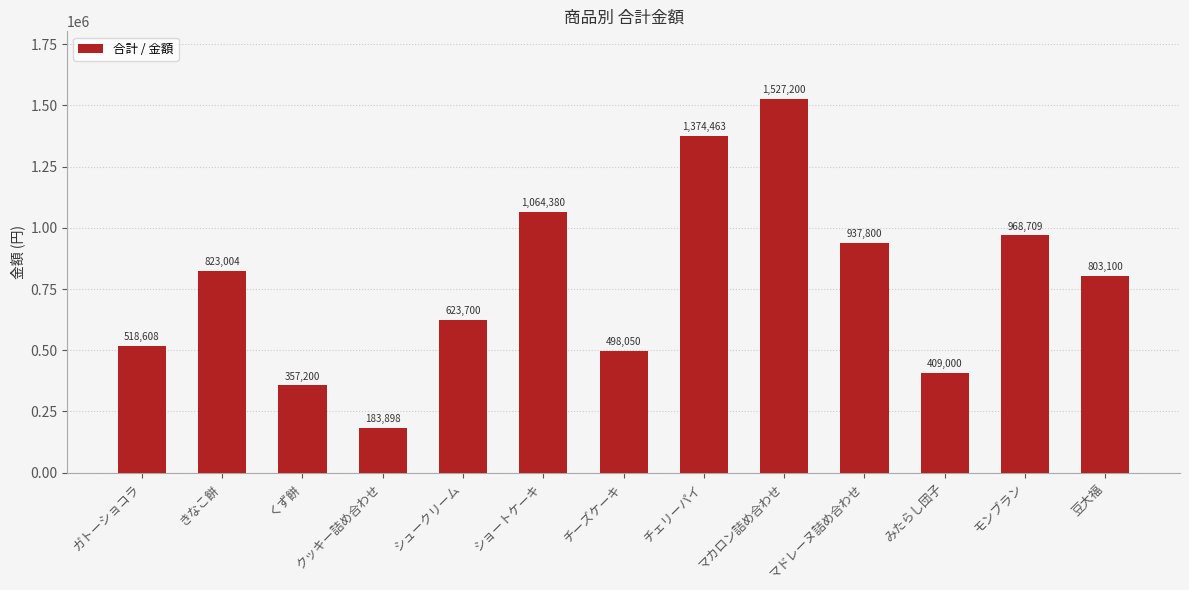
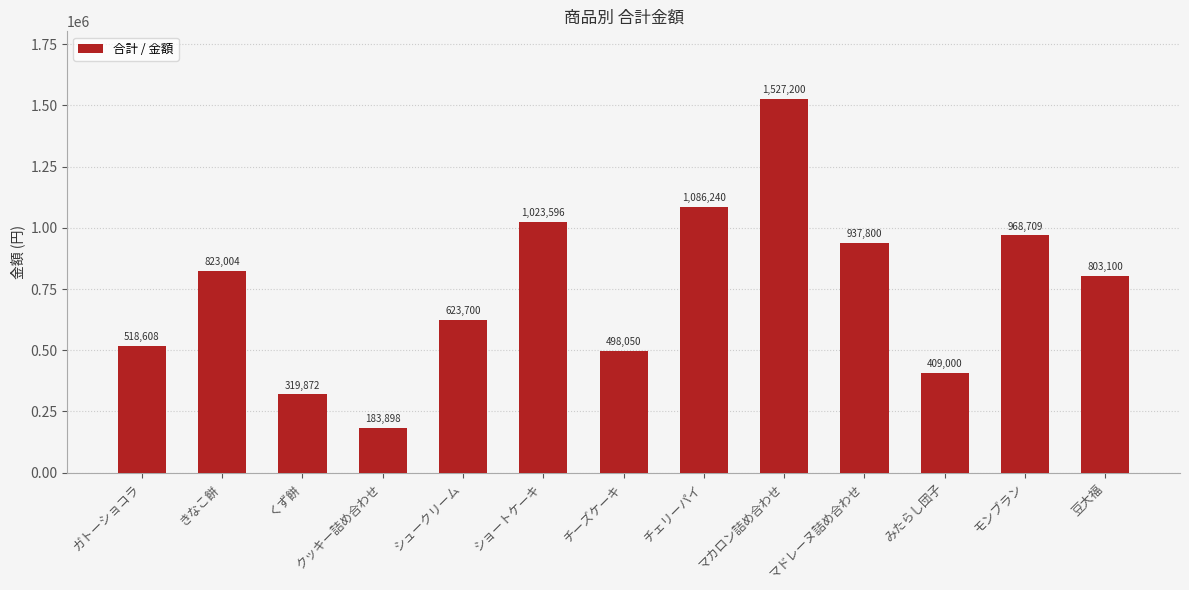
  {
    "ガトーショコラ": "518,608",
    "きなこ餅": "823,004",
-   "くず餅": "357,200",
+   "くず餅": "319,872",
    "クッキー詰め合わせ": "183,898",
    "シュークリーム": "623,700",
-   "ショートケーキ": "1,064,380",
+   "ショートケーキ": "1,023,596",
    "チーズケーキ": "498,050",
-   "チェリーパイ": "1,374,463",
+   "チェリーパイ": "1,086,240",
    "マカロン詰め合わせ": "1,527,200",
    "マドレーヌ詰め合わせ": "937,800",
    "みたらし団子": "409,000",
    "モンブラン": "968,709",
    "豆大福": "803,100"
  }
